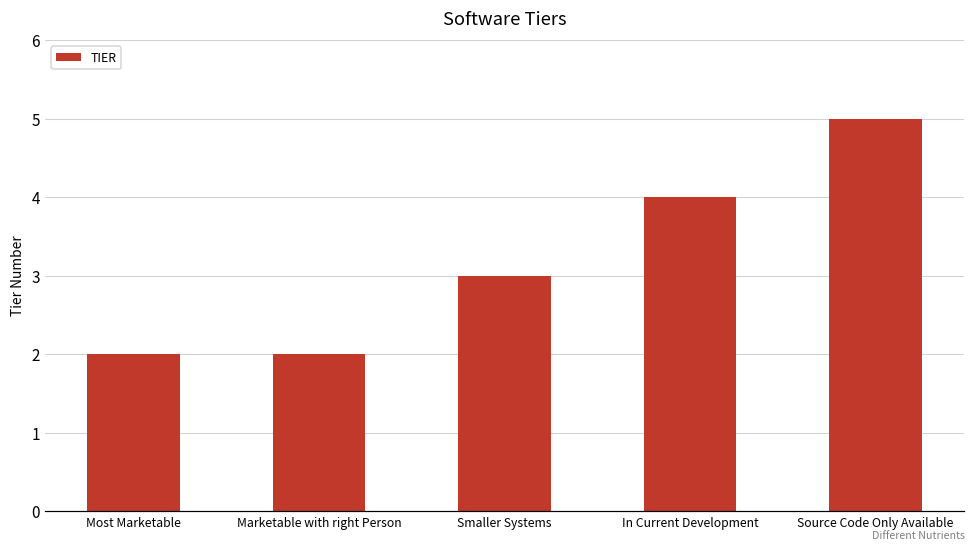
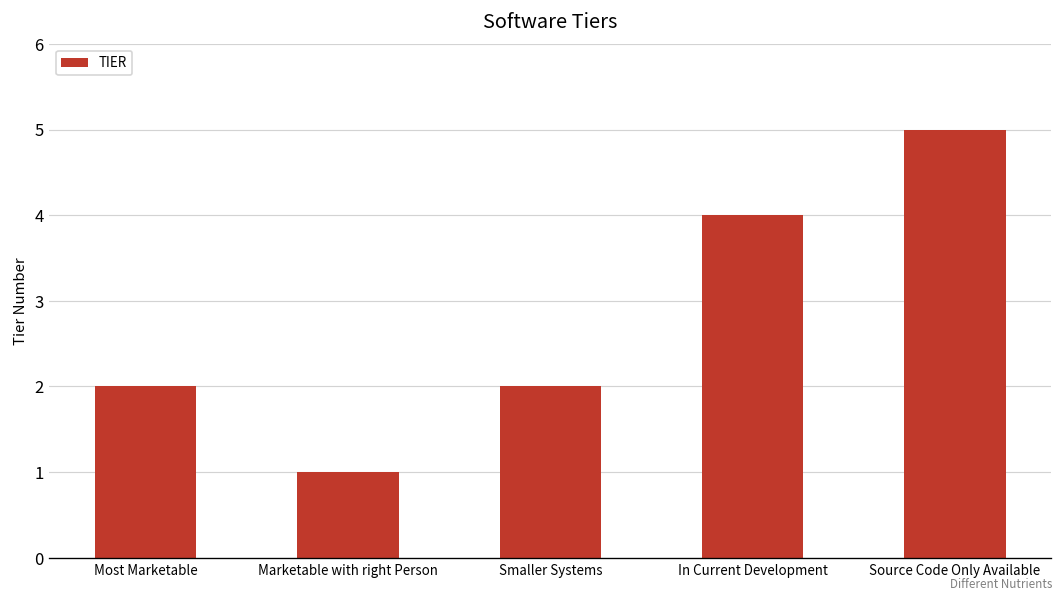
  {
    "Most Marketable": 2,
-   "Marketable with right Person": 2,
-   "Smaller Systems": 3,
+   "Marketable with right Person": 1,
+   "Smaller Systems": 2,
    "In Current Development": 4,
    "Source Code Only Available": 5
  }
